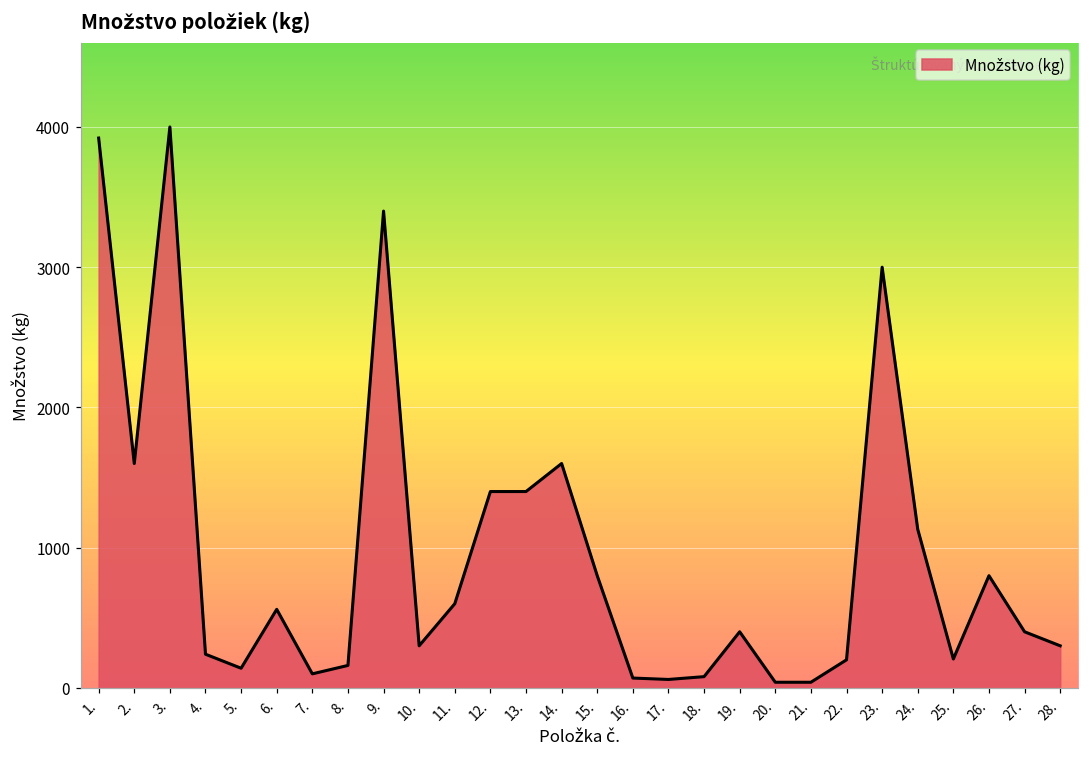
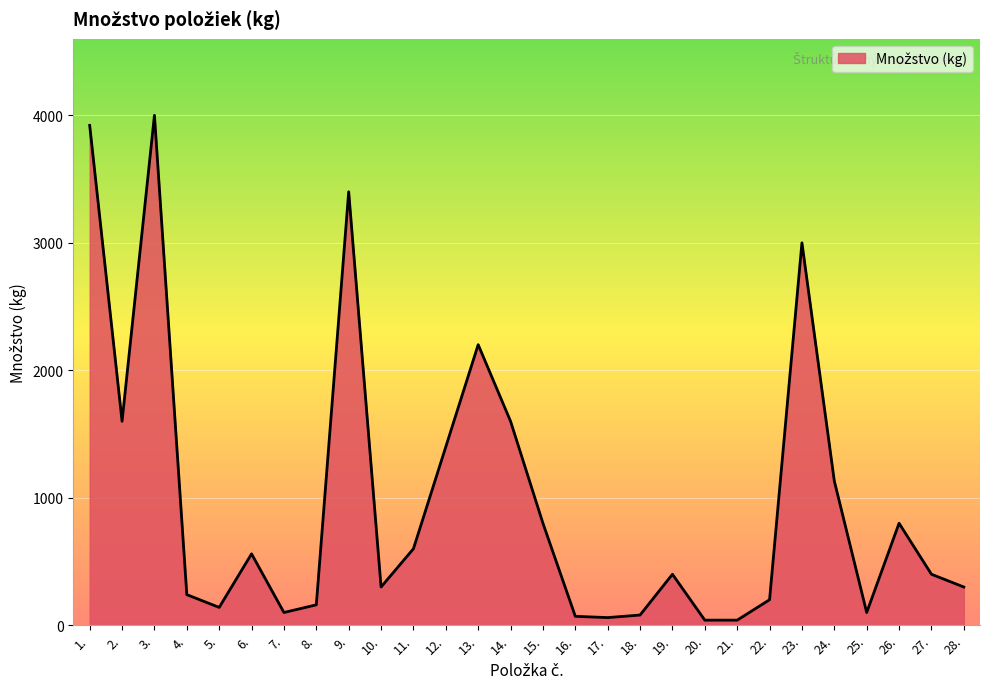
  {
    "1.": 3920,
    "2.": 1600,
    "3.": 4000,
    "4.": 240,
    "5.": 140,
    "6.": 560,
    "7.": 100,
    "8.": 160,
    "9.": 3400,
    "10.": 300,
    "11.": 600,
    "12.": 1400,
-   "13.": 1400,
+   "13.": 2200,
    "14.": 1600,
    "15.": 800,
    "16.": 70,
    "17.": 60,
    "18.": 80,
    "19.": 400,
    "20.": 40,
    "21.": 40,
    "22.": 200,
    "23.": 3000,
    "24.": 1130,
-   "25.": 210,
+   "25.": 100,
    "26.": 800,
    "27.": 400,
    "28.": 300
  }
